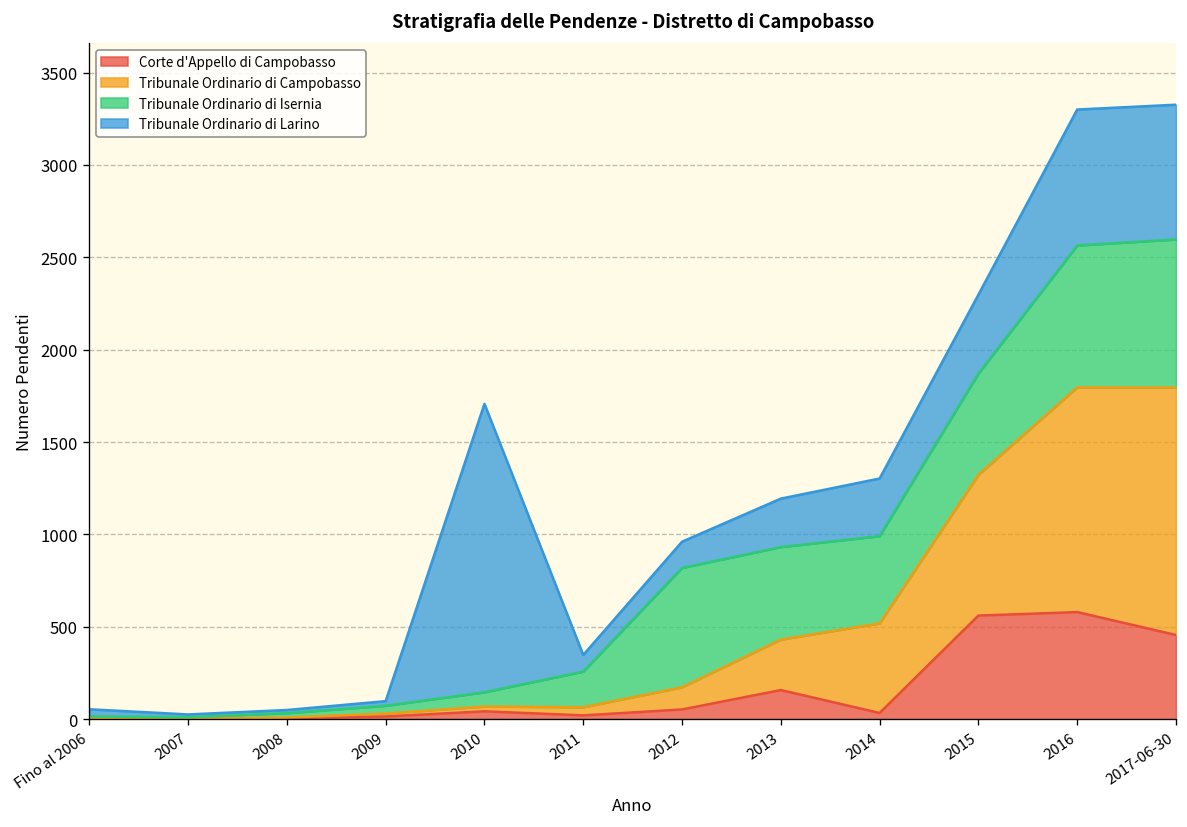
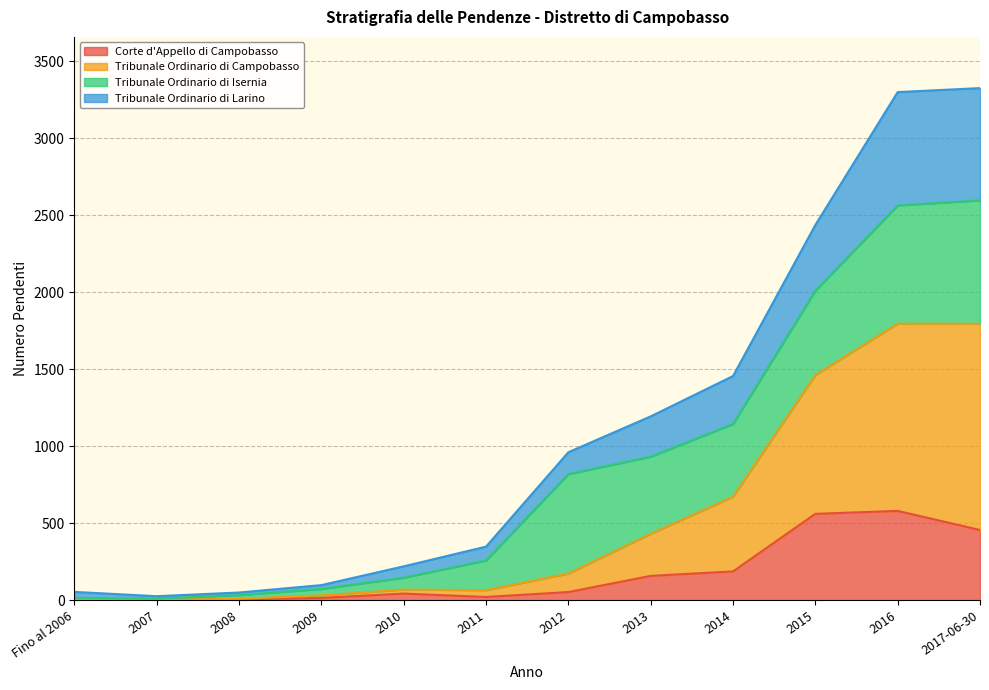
  {
    "Corte d'Appello di Campobasso": {
      "2010": 40,
      "2011": 20,
      "2012": 50,
      "2013": 160,
-     "2014": 30,
+     "2014": 190,
      "2015": 560,
      "2016": 580,
      "2017-06-30": 460
    },
    "Tribunale Ordinario di Campobasso": {
      "2010": 30,
      "2011": 40,
      "2012": 120,
      "2013": 270,
      "2014": 490,
-     "2015": 760,
+     "2015": 900,
      "2016": 1220,
      "2017-06-30": 1340
    },
    "Tribunale Ordinario di Isernia": {
      "2008": 20,
      "2009": 40,
      "2010": 80,
      "2011": 190,
      "2012": 650,
      "2013": 500,
      "2014": 470,
      "2015": 550,
      "2016": 770,
      "2017-06-30": 800
    },
    "Tribunale Ordinario di Larino": {
      "Fino al 2006": 40,
      "2008": 20,
      "2009": 30,
-     "2010": 1560,
+     "2010": 70,
      "2011": 90,
      "2012": 140,
      "2013": 260,
      "2014": 310,
      "2015": 430,
      "2016": 740,
      "2017-06-30": 730
    }
  }
